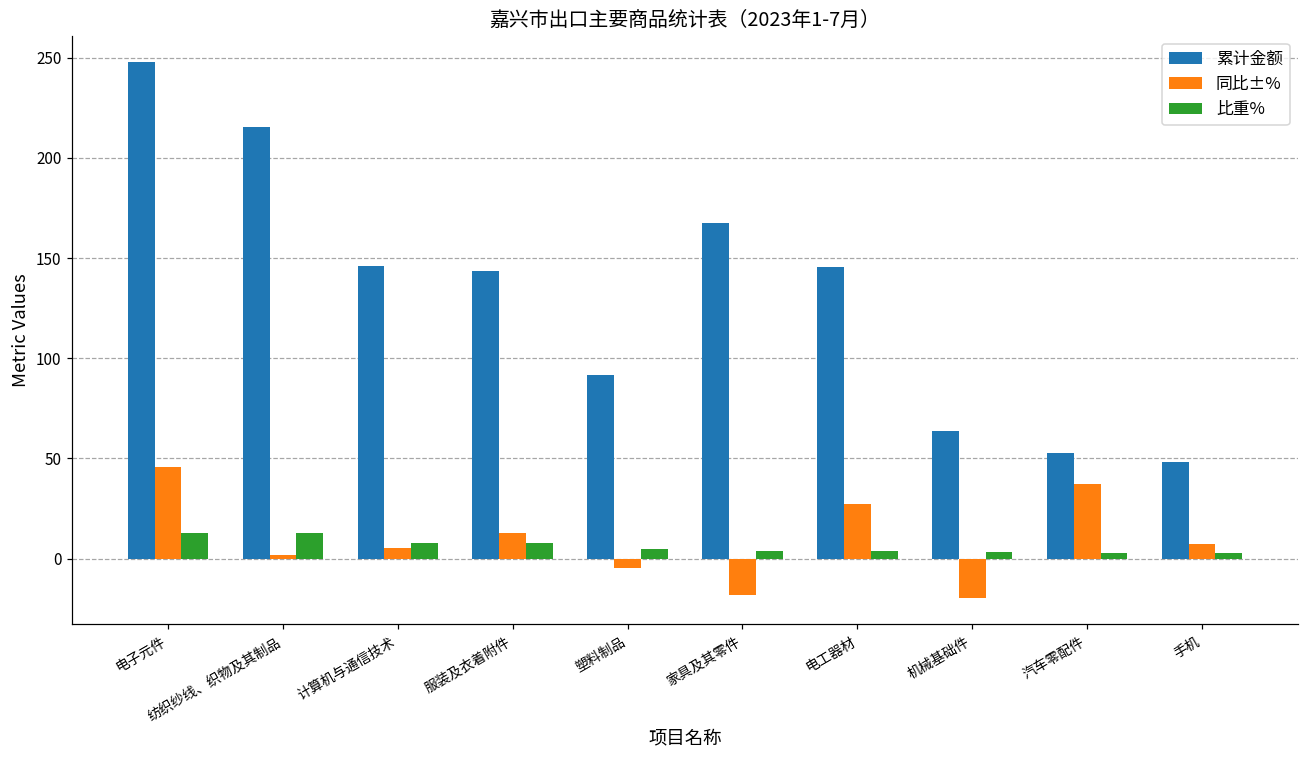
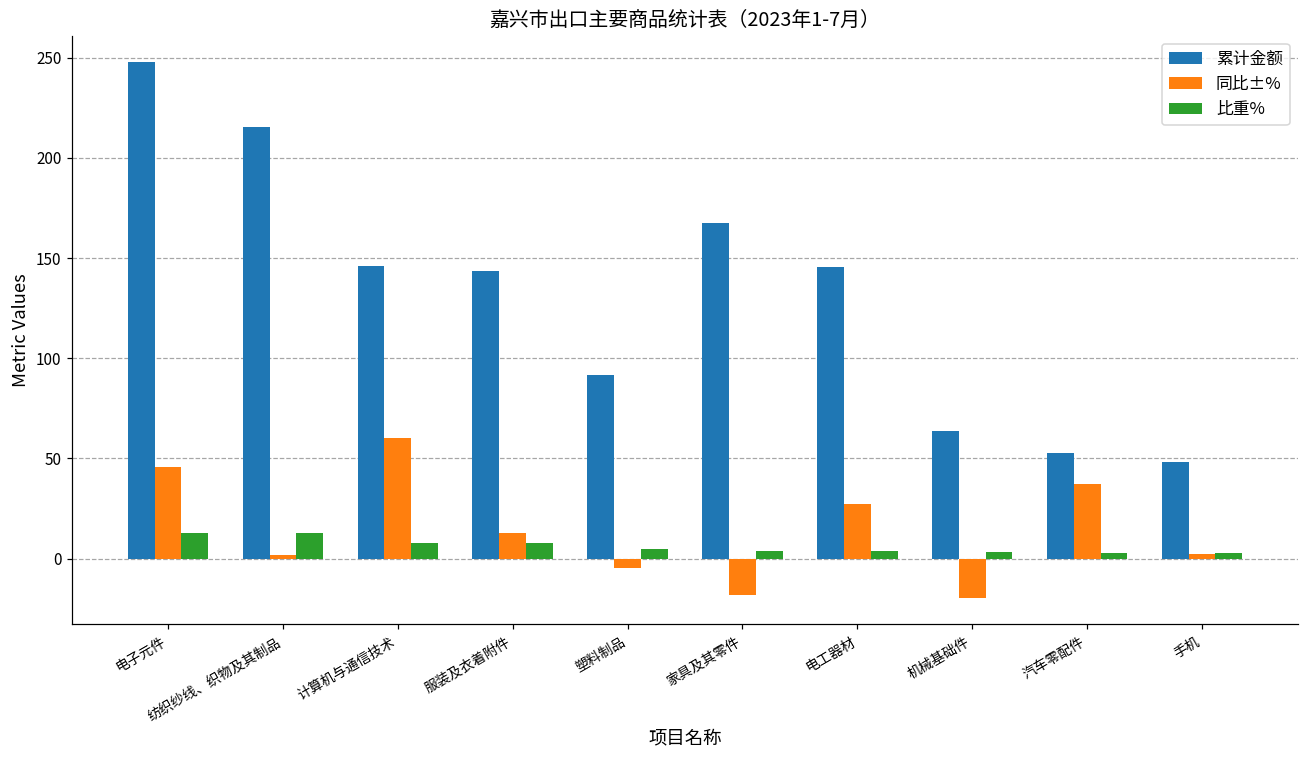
  {
    "累计金额": {
      "电子元件": 248,
      "纺织纱线、织物及其制品": 215,
      "计算机与通信技术": 146,
      "服装及衣着附件": 144,
      "塑料制品": 92,
      "家具及其零件": 167,
      "电工器材": 146,
      "机械基础件": 63,
      "汽车零配件": 53,
      "手机": 48
    },
    "同比±%": {
      "电子元件": 45,
      "纺织纱线、织物及其制品": 2,
-     "计算机与通信技术": 5,
+     "计算机与通信技术": 60,
      "服装及衣着附件": 13,
      "塑料制品": -5,
      "家具及其零件": -18,
      "电工器材": 27,
      "机械基础件": -20,
      "汽车零配件": 37,
-     "手机": 7
+     "手机": 2
    },
    "比重%": {
      "电子元件": 13,
      "纺织纱线、织物及其制品": 13,
      "计算机与通信技术": 8,
      "服装及衣着附件": 8,
      "塑料制品": 5,
      "家具及其零件": 4,
      "电工器材": 4,
      "机械基础件": 3,
      "汽车零配件": 3,
      "手机": 3
    }
  }
